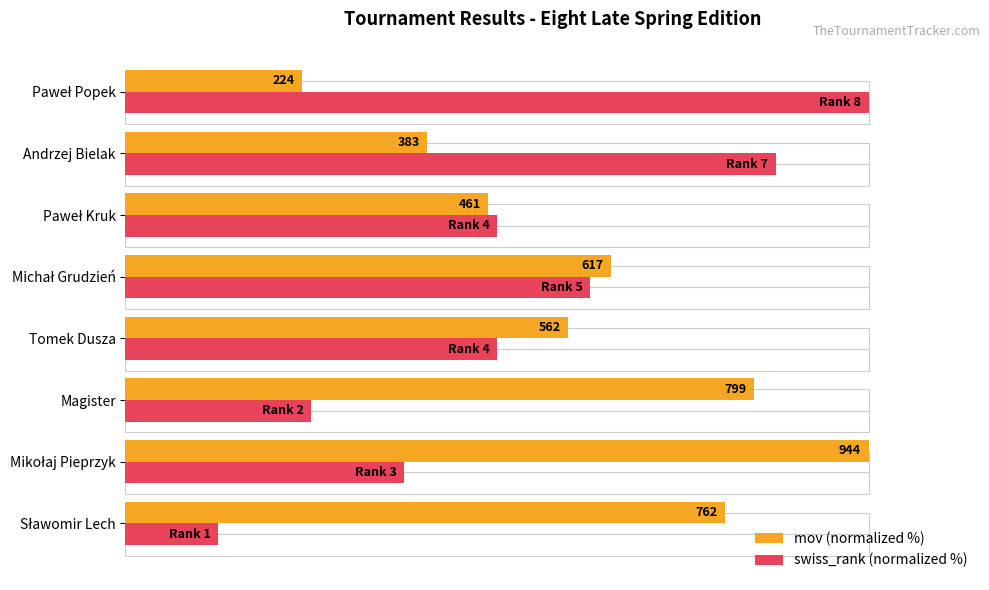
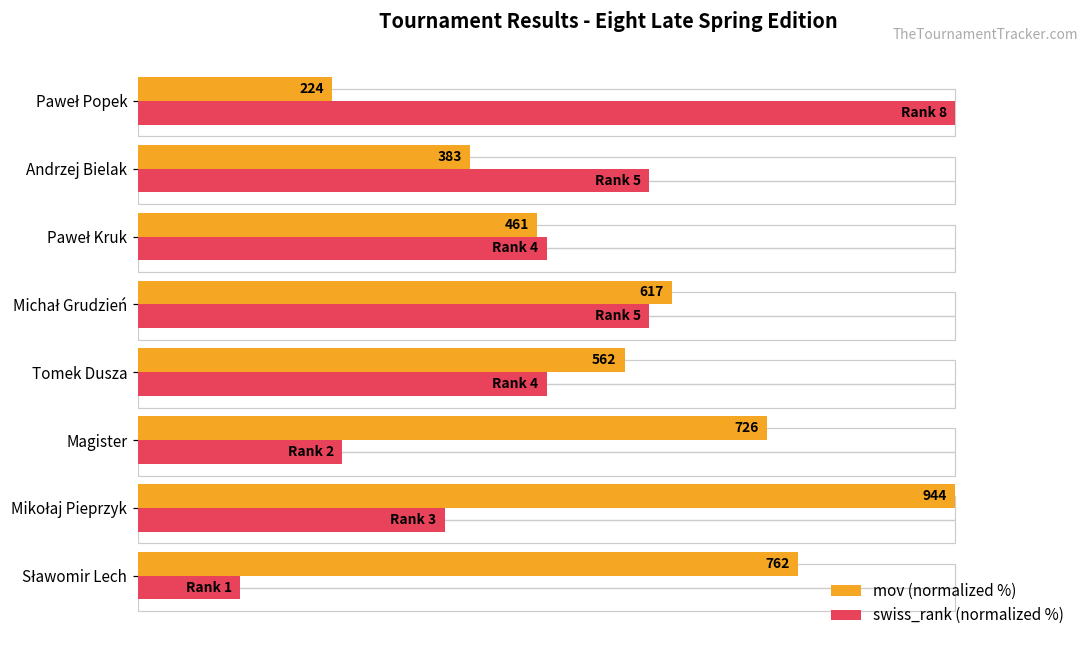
  {
    "mov (normalized %)": {
-     "Magister": 799
+     "Magister": 726
    },
    "swiss_rank (normalized %)": {
-     "Andrzej Bielak": 7
+     "Andrzej Bielak": 5
    }
  }
